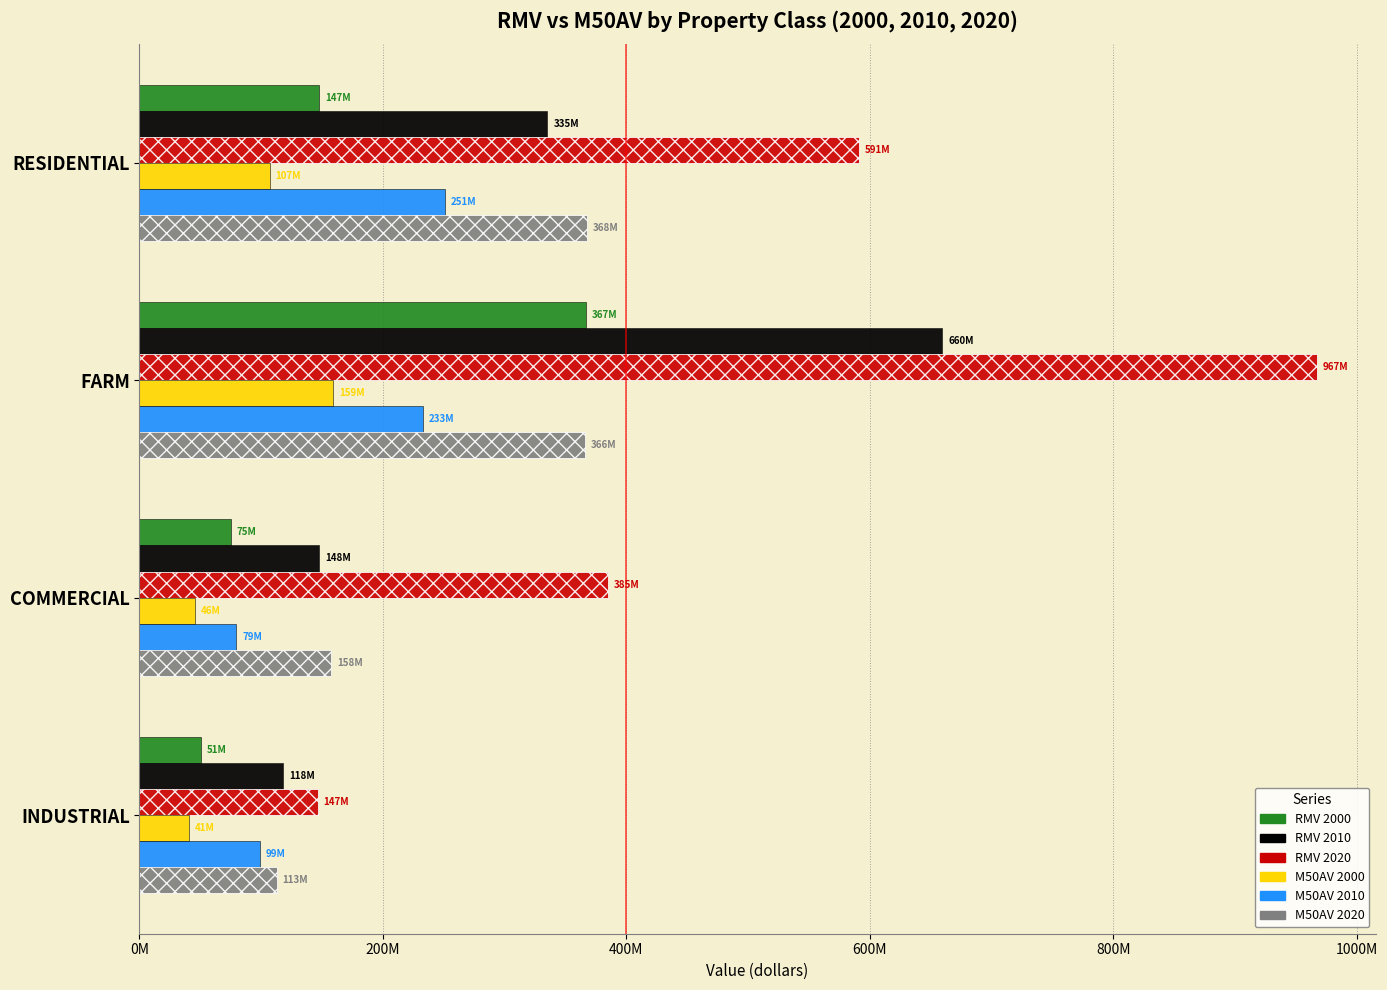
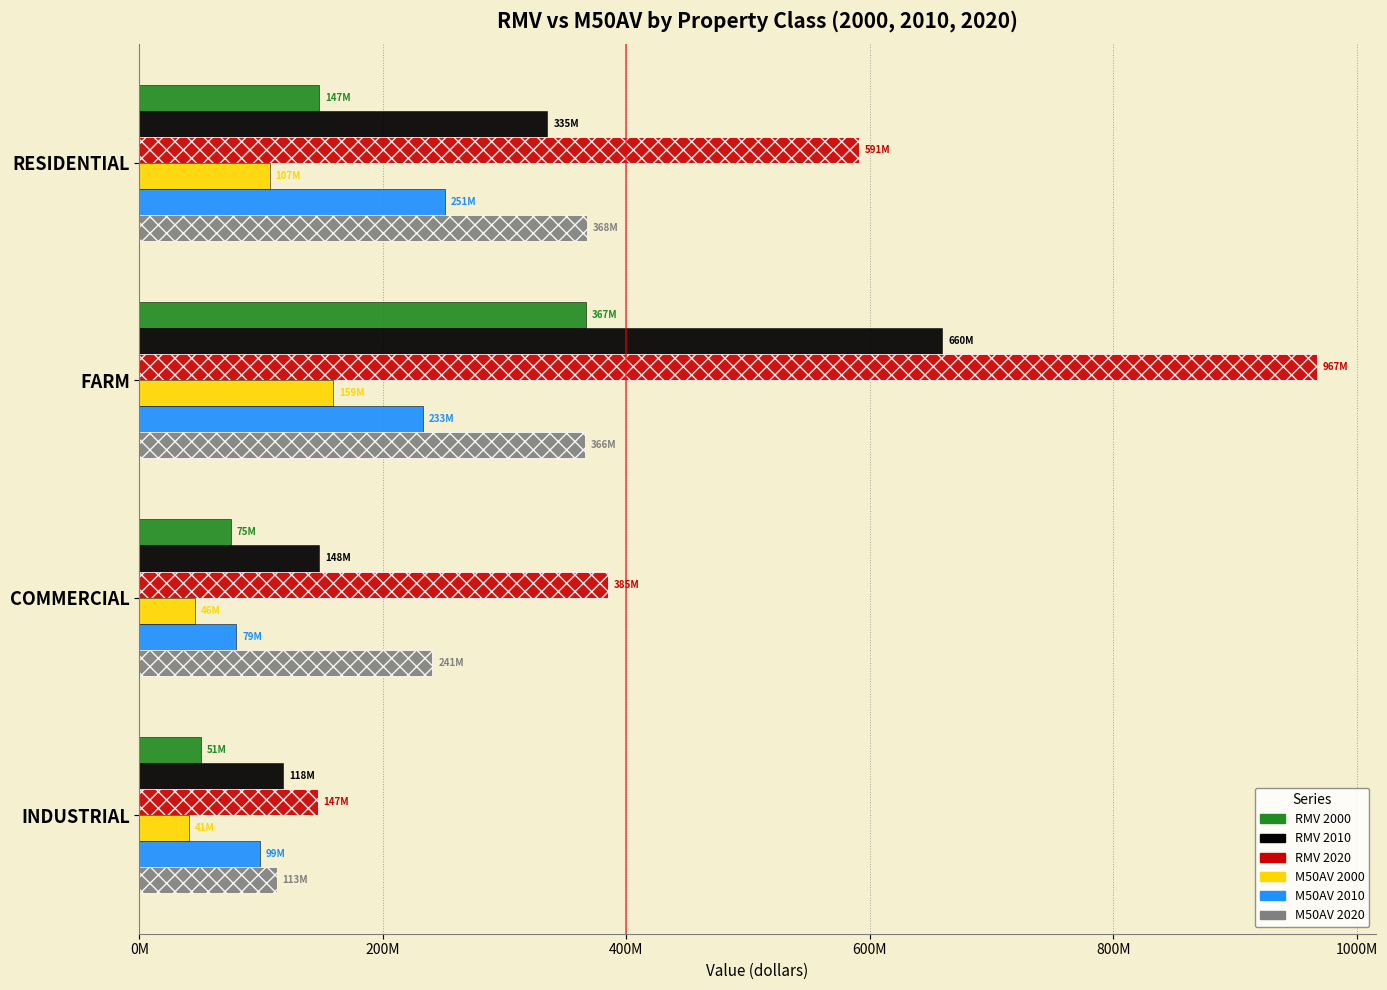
  {
    "RMV 2000": {
      "RESIDENTIAL": "147M",
      "FARM": "367M",
      "COMMERCIAL": "75M",
      "INDUSTRIAL": "51M"
    },
    "RMV 2010": {
      "RESIDENTIAL": "335M",
      "FARM": "660M",
      "COMMERCIAL": "148M",
      "INDUSTRIAL": "118M"
    },
    "RMV 2020": {
      "RESIDENTIAL": "591M",
      "FARM": "967M",
      "COMMERCIAL": "385M",
      "INDUSTRIAL": "147M"
    },
    "M50AV 2000": {
      "RESIDENTIAL": "107M",
      "FARM": "159M",
      "COMMERCIAL": "46M",
      "INDUSTRIAL": "41M"
    },
    "M50AV 2010": {
      "RESIDENTIAL": "251M",
      "FARM": "233M",
      "COMMERCIAL": "79M",
      "INDUSTRIAL": "99M"
    },
    "M50AV 2020": {
      "RESIDENTIAL": "368M",
      "FARM": "366M",
-     "COMMERCIAL": "158M",
+     "COMMERCIAL": "241M",
      "INDUSTRIAL": "113M"
    }
  }
